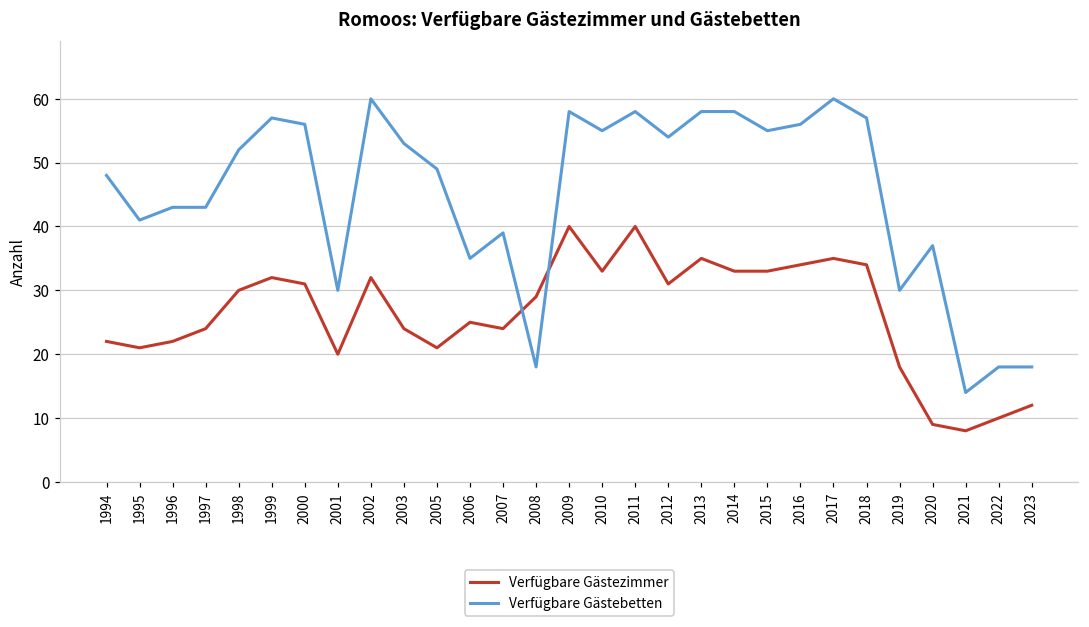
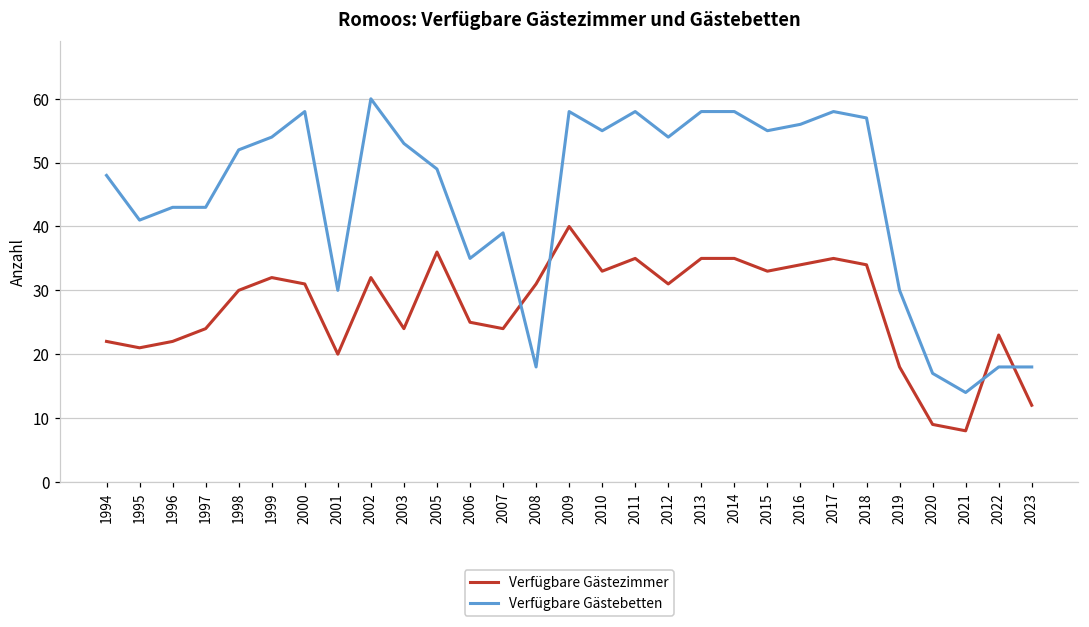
  {
    "Verfügbare Gästezimmer": {
      "1994": 22,
      "1995": 21,
      "1996": 22,
      "1997": 24,
      "1998": 30,
      "1999": 32,
      "2000": 31,
      "2001": 20,
      "2002": 32,
      "2003": 24,
-     "2005": 21,
+     "2005": 36,
      "2006": 25,
      "2007": 24,
-     "2008": 29,
+     "2008": 31,
      "2009": 40,
      "2010": 33,
-     "2011": 40,
+     "2011": 35,
      "2012": 31,
      "2013": 35,
-     "2014": 33,
+     "2014": 35,
      "2015": 33,
      "2016": 34,
      "2017": 35,
      "2018": 34,
      "2019": 18,
      "2020": 9,
      "2021": 8,
-     "2022": 10,
+     "2022": 23,
      "2023": 12
    },
    "Verfügbare Gästebetten": {
      "1994": 48,
      "1995": 41,
      "1996": 43,
      "1997": 43,
      "1998": 52,
-     "1999": 57,
-     "2000": 56,
+     "1999": 54,
+     "2000": 58,
      "2001": 30,
      "2002": 60,
      "2003": 53,
      "2005": 49,
      "2006": 35,
      "2007": 39,
      "2008": 18,
      "2009": 58,
      "2010": 55,
      "2011": 58,
      "2012": 54,
      "2013": 58,
      "2014": 58,
      "2015": 55,
      "2016": 56,
-     "2017": 60,
+     "2017": 58,
      "2018": 57,
      "2019": 30,
-     "2020": 37,
+     "2020": 17,
      "2021": 14,
      "2022": 18,
      "2023": 18
    }
  }
